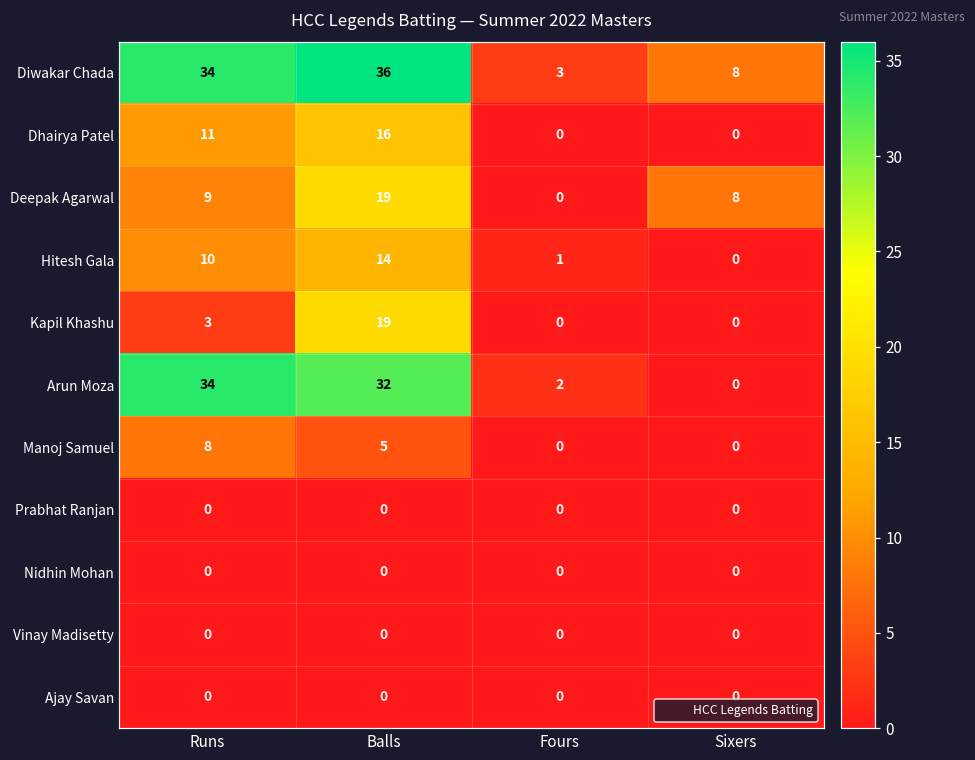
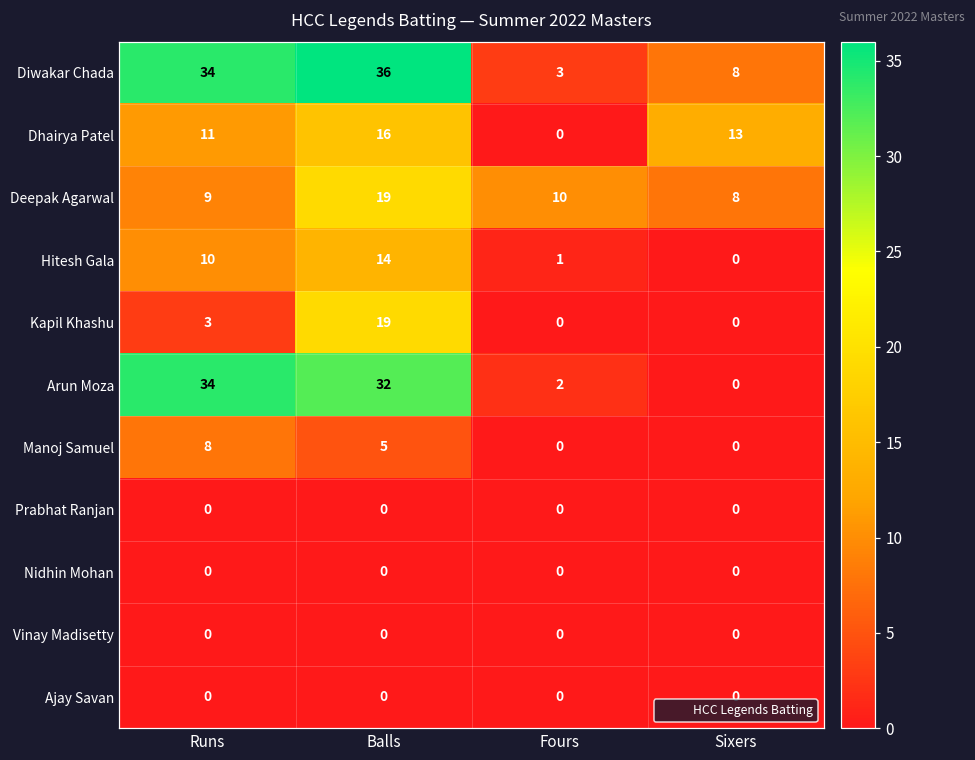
  {
    "Diwakar Chada": {
      "Runs": 34,
      "Balls": 36,
      "Fours": 3,
      "Sixers": 8
    },
    "Dhairya Patel": {
      "Runs": 11,
      "Balls": 16,
      "Fours": 0,
-     "Sixers": 0
+     "Sixers": 13
    },
    "Deepak Agarwal": {
      "Runs": 9,
      "Balls": 19,
-     "Fours": 0,
+     "Fours": 10,
      "Sixers": 8
    },
    "Hitesh Gala": {
      "Runs": 10,
      "Balls": 14,
      "Fours": 1,
      "Sixers": 0
    },
    "Kapil Khashu": {
      "Runs": 3,
      "Balls": 19,
      "Fours": 0,
      "Sixers": 0
    },
    "Arun Moza": {
      "Runs": 34,
      "Balls": 32,
      "Fours": 2,
      "Sixers": 0
    },
    "Manoj Samuel": {
      "Runs": 8,
      "Balls": 5,
      "Fours": 0,
      "Sixers": 0
    },
    "Prabhat Ranjan": {
      "Runs": 0,
      "Balls": 0,
      "Fours": 0,
      "Sixers": 0
    },
    "Nidhin Mohan": {
      "Runs": 0,
      "Balls": 0,
      "Fours": 0,
      "Sixers": 0
    },
    "Vinay Madisetty": {
      "Runs": 0,
      "Balls": 0,
      "Fours": 0,
      "Sixers": 0
    },
    "Ajay Savan": {
      "Runs": 0,
      "Balls": 0,
      "Fours": 0
    }
  }
